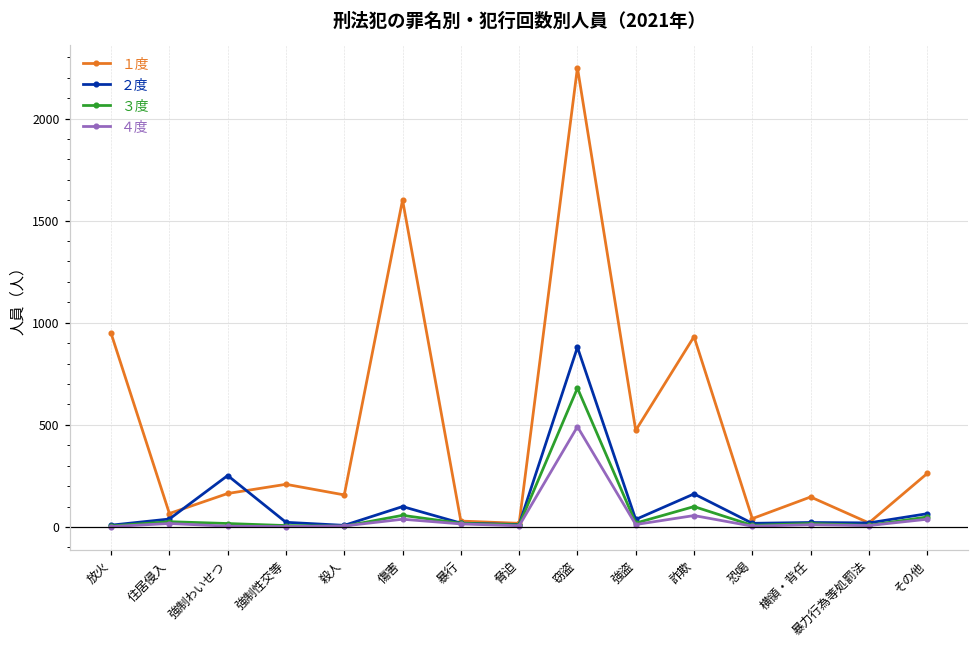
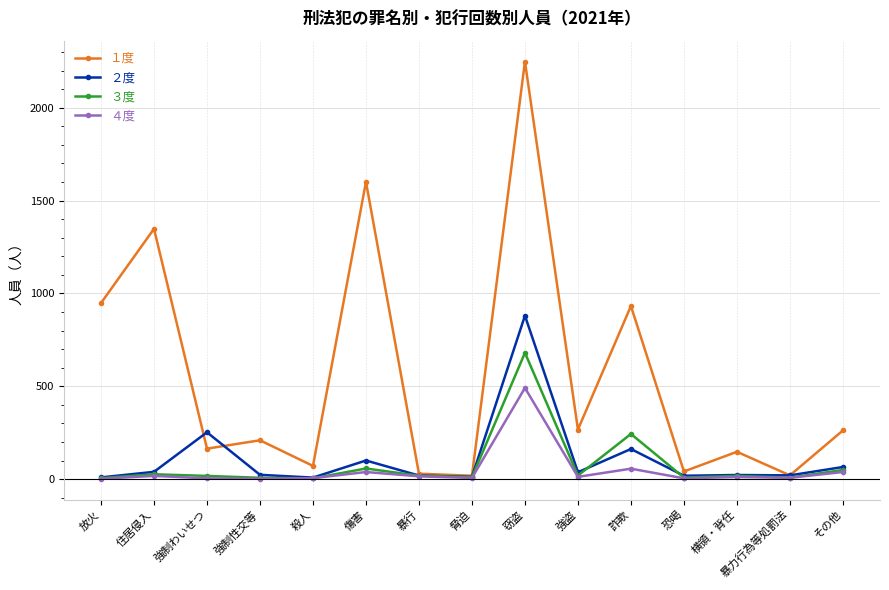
  {
    "１度": {
      "放火": 950,
-     "住居侵入": 70,
+     "住居侵入": 1350,
      "強制わいせつ": 160,
      "強制性交等": 210,
-     "殺人": 160,
+     "殺人": 70,
      "傷害": 1600,
      "窃盗": 2250,
-     "強盗": 470,
+     "強盗": 270,
      "詐欺": 930,
      "恐喝": 40,
      "横領・背任": 150,
      "その他": 260
    },
    "２度": {
      "強制わいせつ": 250,
      "強制性交等": 20,
      "傷害": 100,
      "窃盗": 880,
      "強盗": 40,
      "詐欺": 160,
      "その他": 70
    },
    "３度": {
      "傷害": 60,
      "窃盗": 680,
-     "詐欺": 100
+     "詐欺": 240
    },
    "４度": {
      "傷害": 40,
      "窃盗": 490,
      "詐欺": 60
    }
  }
